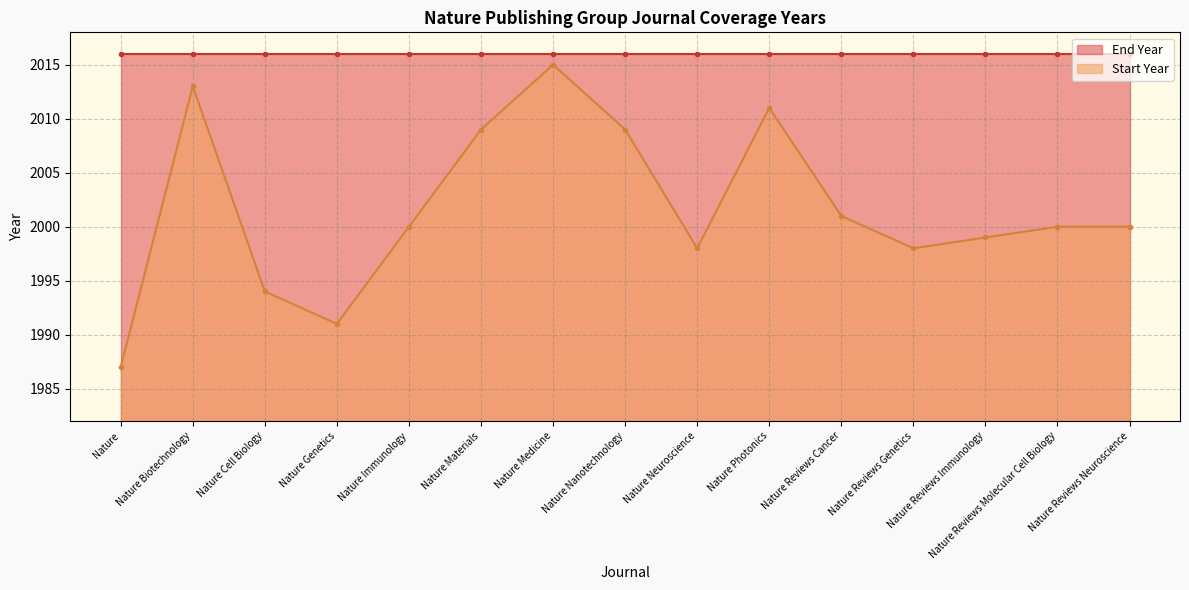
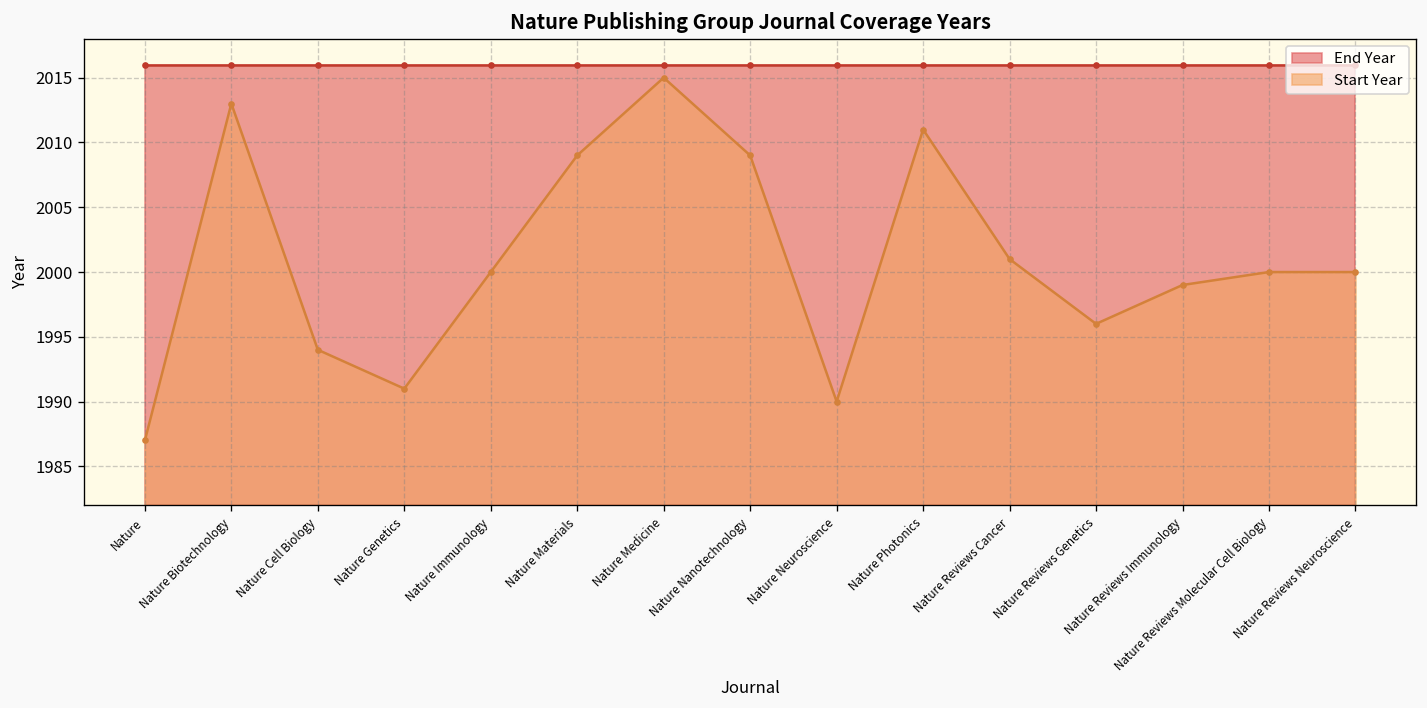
  {
    "End Year": {
      "Nature": 2016,
      "Nature Biotechnology": 2016,
      "Nature Cell Biology": 2016,
      "Nature Genetics": 2016,
      "Nature Immunology": 2016,
      "Nature Materials": 2016,
      "Nature Medicine": 2016,
      "Nature Nanotechnology": 2016,
      "Nature Neuroscience": 2016,
      "Nature Photonics": 2016,
      "Nature Reviews Cancer": 2016,
      "Nature Reviews Genetics": 2016,
      "Nature Reviews Immunology": 2016,
      "Nature Reviews Molecular Cell Biology": 2016
    },
    "Start Year": {
      "Nature": 1987,
      "Nature Biotechnology": 2013,
      "Nature Cell Biology": 1994,
      "Nature Genetics": 1991,
      "Nature Immunology": 2000,
      "Nature Materials": 2009,
      "Nature Medicine": 2015,
      "Nature Nanotechnology": 2009,
-     "Nature Neuroscience": 1998,
+     "Nature Neuroscience": 1990,
      "Nature Photonics": 2011,
      "Nature Reviews Cancer": 2001,
-     "Nature Reviews Genetics": 1998,
+     "Nature Reviews Genetics": 1996,
      "Nature Reviews Immunology": 1999,
      "Nature Reviews Molecular Cell Biology": 2000,
      "Nature Reviews Neuroscience": 2000
    }
  }
